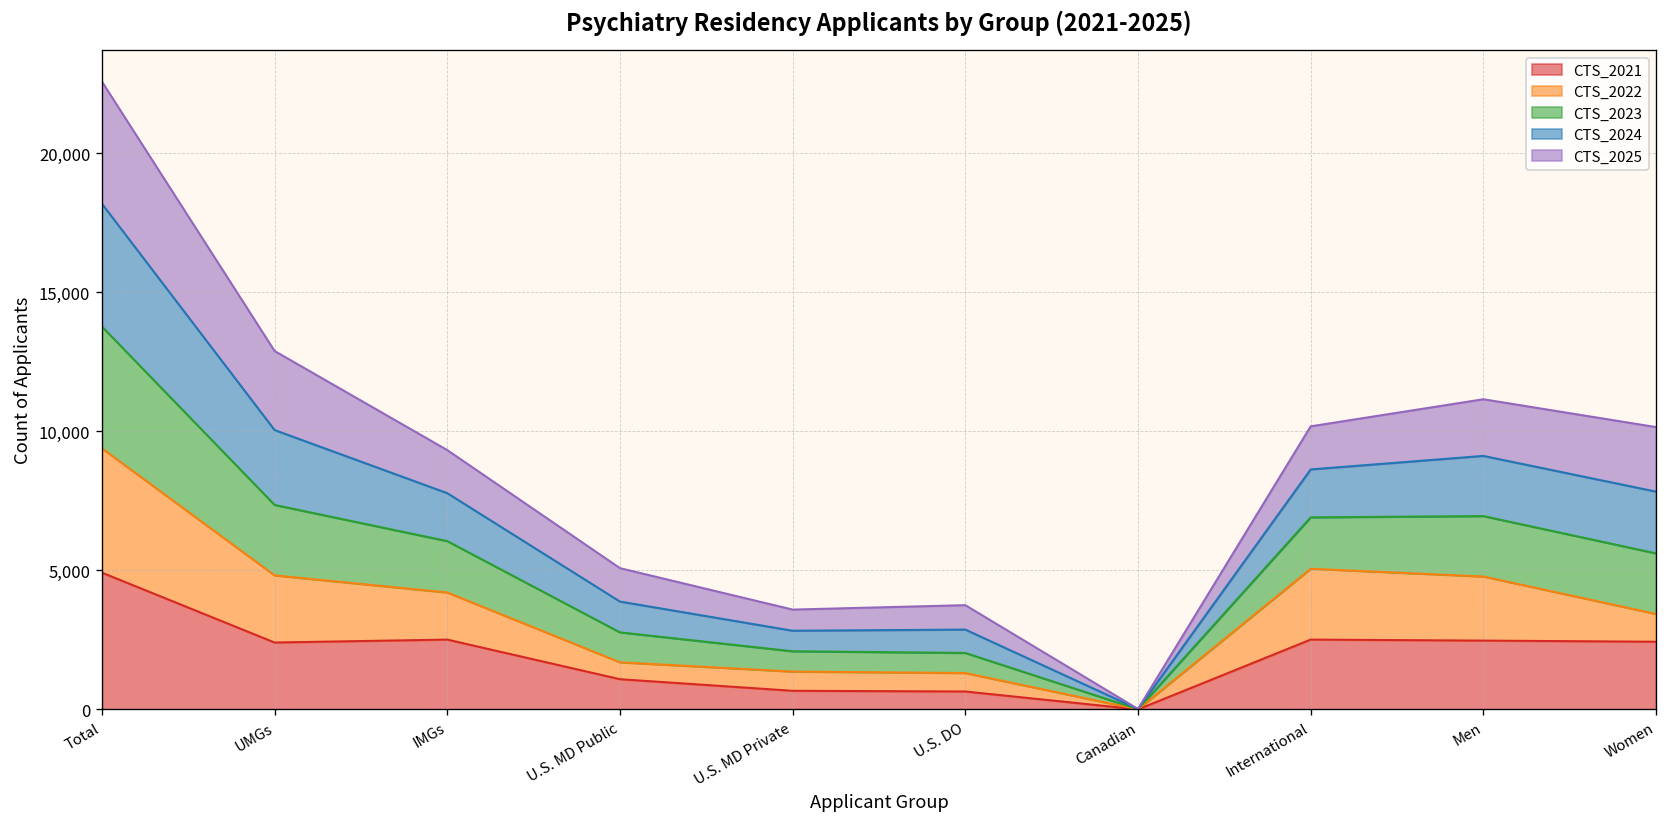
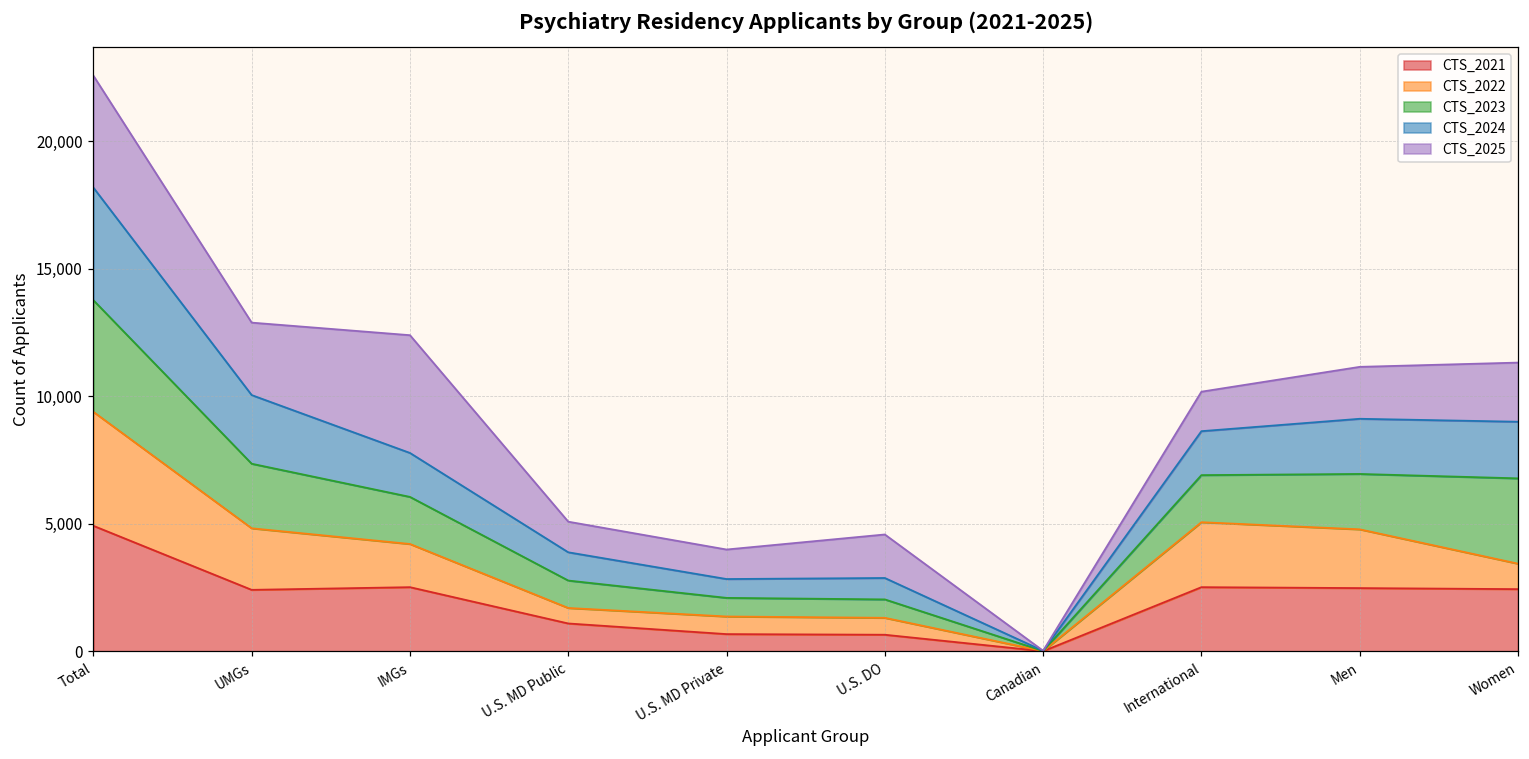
  {
    "CTS_2021": {
      "Total": "4,900",
      "UMGs": "2,400",
      "IMGs": "2,500",
      "U.S. MD Public": "1,100",
      "U.S. MD Private": "700",
      "U.S. DO": "600",
      "International": "2,500",
      "Men": "2,500",
      "Women": "2,400"
    },
    "CTS_2022": {
      "Total": "4,500",
      "UMGs": "2,400",
      "IMGs": "1,700",
      "U.S. MD Public": "600",
      "U.S. MD Private": "700",
      "U.S. DO": "700",
      "International": "2,500",
      "Men": "2,300",
      "Women": "1,000"
    },
    "CTS_2023": {
      "Total": "4,400",
      "UMGs": "2,500",
      "IMGs": "1,800",
      "U.S. MD Public": "1,100",
      "U.S. MD Private": "700",
      "U.S. DO": "700",
      "International": "1,800",
      "Men": "2,200",
-     "Women": "2,200"
+     "Women": "3,300"
    },
    "CTS_2024": {
      "Total": "4,400",
      "UMGs": "2,700",
      "IMGs": "1,700",
      "U.S. MD Public": "1,100",
      "U.S. MD Private": "700",
      "U.S. DO": "800",
      "International": "1,700",
      "Men": "2,200",
      "Women": "2,200"
    },
    "CTS_2025": {
      "Total": "4,400",
      "UMGs": "2,800",
-     "IMGs": "1,500",
+     "IMGs": "4,600",
      "U.S. MD Public": "1,200",
-     "U.S. MD Private": "800",
-     "U.S. DO": "900",
+     "U.S. MD Private": "1,200",
+     "U.S. DO": "1,700",
      "International": "1,500",
      "Men": "2,000",
      "Women": "2,300"
    }
  }
